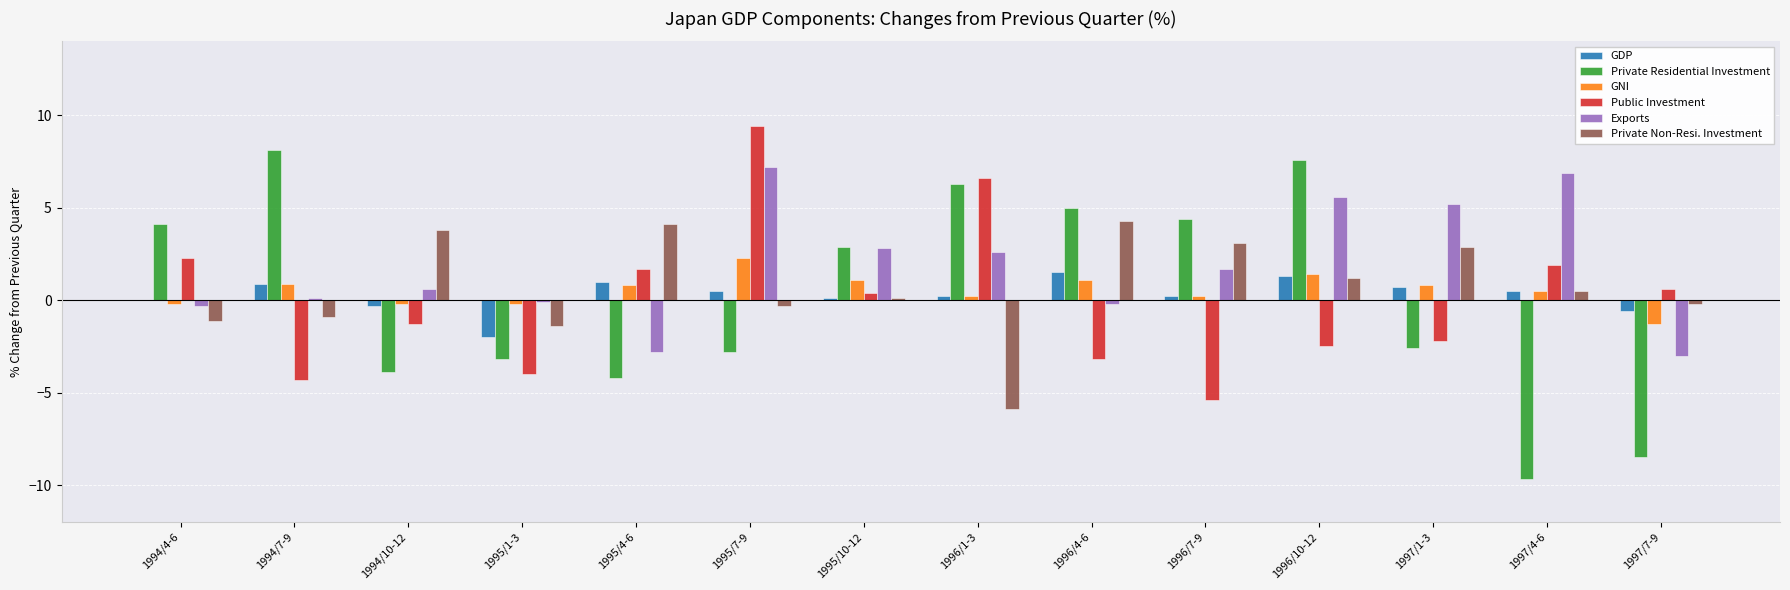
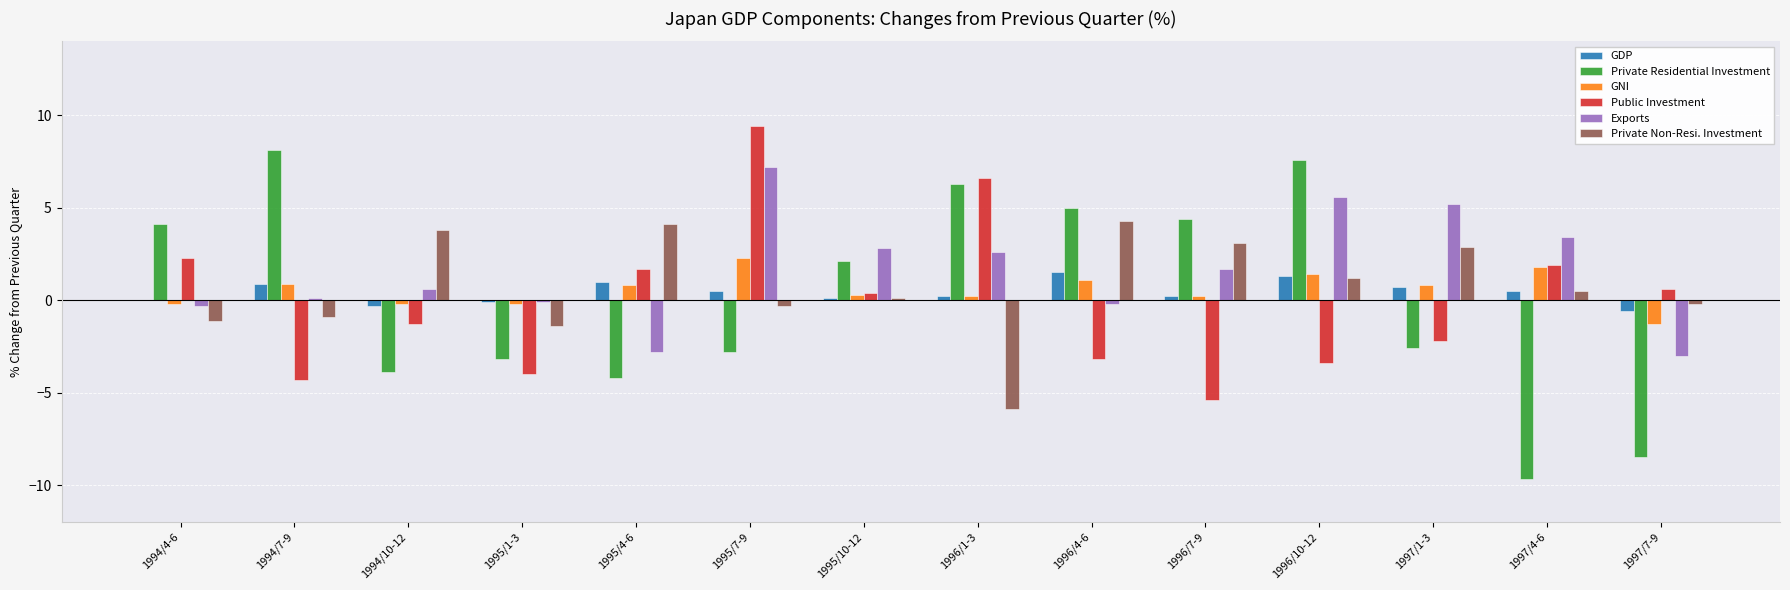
  {
    "GDP": {
      "1994/4-6": 0.0,
      "1994/7-9": 0.9,
      "1994/10-12": -0.3,
-     "1995/1-3": -2.0,
+     "1995/1-3": -0.1,
      "1995/4-6": 1.0,
      "1995/7-9": 0.5,
      "1996/1-3": 0.2,
      "1996/4-6": 1.5,
      "1996/7-9": 0.2,
      "1996/10-12": 1.3,
      "1997/1-3": 0.7,
      "1997/4-6": 0.5,
      "1997/7-9": -0.6
    },
    "Private Residential Investment": {
      "1994/4-6": 4.1,
      "1994/7-9": 8.1,
      "1994/10-12": -3.9,
      "1995/1-3": -3.2,
      "1995/4-6": -4.2,
      "1995/7-9": -2.8,
-     "1995/10-12": 2.9,
+     "1995/10-12": 2.1,
      "1996/1-3": 6.3,
      "1996/4-6": 5.0,
      "1996/7-9": 4.4,
      "1996/10-12": 7.6,
      "1997/1-3": -2.6,
      "1997/4-6": -9.7,
      "1997/7-9": -8.5
    },
    "GNI": {
      "1994/4-6": -0.2,
      "1994/7-9": 0.9,
      "1994/10-12": -0.2,
      "1995/1-3": -0.2,
      "1995/4-6": 0.8,
      "1995/7-9": 2.3,
-     "1995/10-12": 1.1,
+     "1995/10-12": 0.3,
      "1996/1-3": 0.2,
      "1996/4-6": 1.1,
      "1996/7-9": 0.2,
      "1996/10-12": 1.4,
      "1997/1-3": 0.8,
-     "1997/4-6": 0.5,
+     "1997/4-6": 1.8,
      "1997/7-9": -1.3
    },
    "Public Investment": {
      "1994/4-6": 2.3,
      "1994/7-9": -4.3,
      "1994/10-12": -1.3,
      "1995/1-3": -4.0,
      "1995/4-6": 1.7,
      "1995/7-9": 9.4,
      "1995/10-12": 0.4,
      "1996/1-3": 6.6,
      "1996/4-6": -3.2,
      "1996/7-9": -5.4,
-     "1996/10-12": -2.5,
+     "1996/10-12": -3.4,
      "1997/1-3": -2.2,
      "1997/4-6": 1.9,
      "1997/7-9": 0.6
    },
    "Exports": {
      "1994/4-6": -0.3,
      "1994/10-12": 0.6,
      "1995/4-6": -2.8,
      "1995/7-9": 7.2,
      "1995/10-12": 2.8,
      "1996/1-3": 2.6,
      "1996/4-6": -0.2,
      "1996/7-9": 1.7,
      "1996/10-12": 5.6,
      "1997/1-3": 5.2,
-     "1997/4-6": 6.9,
+     "1997/4-6": 3.4,
      "1997/7-9": -3.0
    },
    "Private Non-Resi. Investment": {
      "1994/4-6": -1.1,
      "1994/7-9": -0.9,
      "1994/10-12": 3.8,
      "1995/1-3": -1.4,
      "1995/4-6": 4.1,
      "1995/7-9": -0.3,
      "1996/1-3": -5.9,
      "1996/4-6": 4.3,
      "1996/7-9": 3.1,
      "1996/10-12": 1.2,
      "1997/1-3": 2.9,
      "1997/4-6": 0.5,
      "1997/7-9": -0.2
    }
  }
